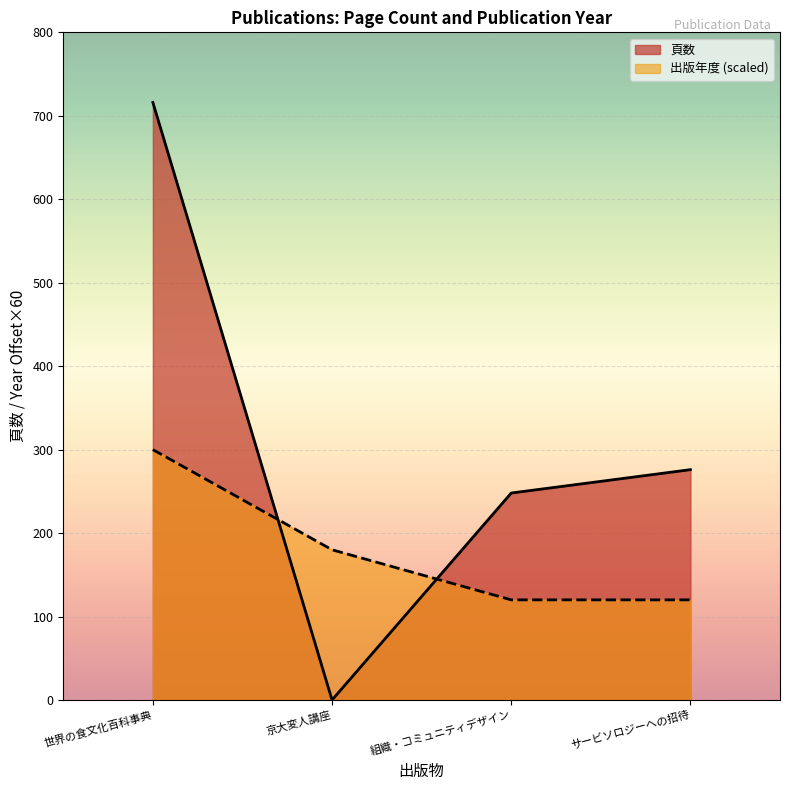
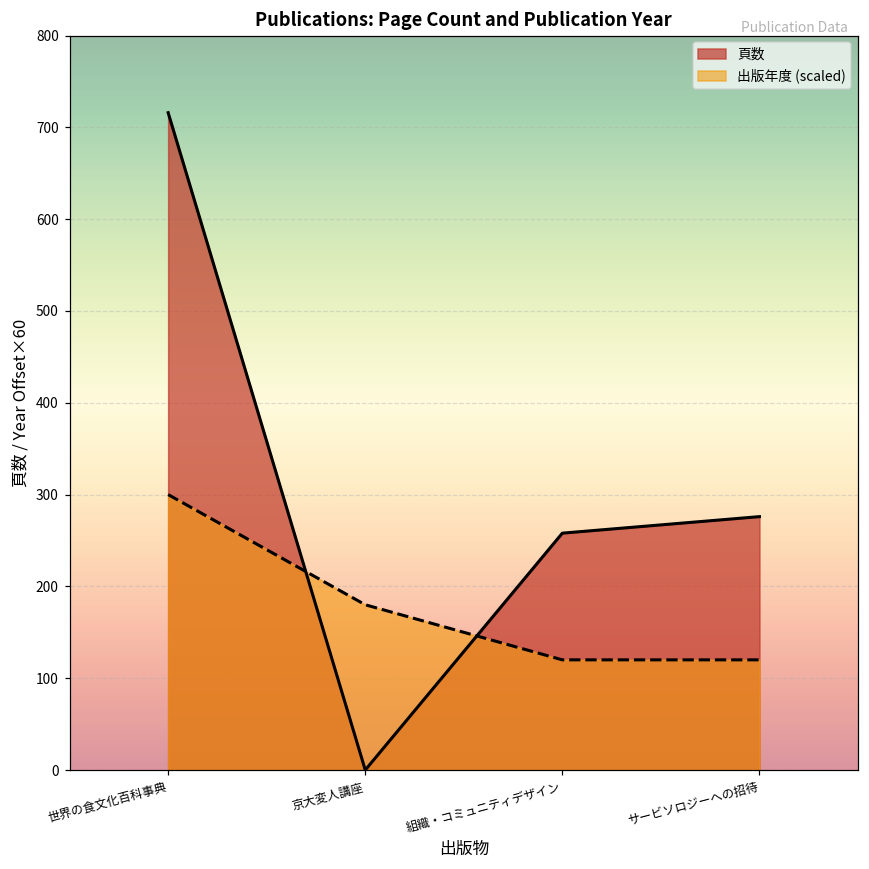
  {
    "頁数": {
      "世界の食文化百科事典": 720,
      "京大変人講座": 0,
-     "組織・コミュニティデザイン": 250,
+     "組織・コミュニティデザイン": 260,
      "サービソロジーへの招待": 280
    },
    "出版年度 (scaled)": {
      "世界の食文化百科事典": 300,
      "京大変人講座": 180,
      "組織・コミュニティデザイン": 120,
      "サービソロジーへの招待": 120
    }
  }
